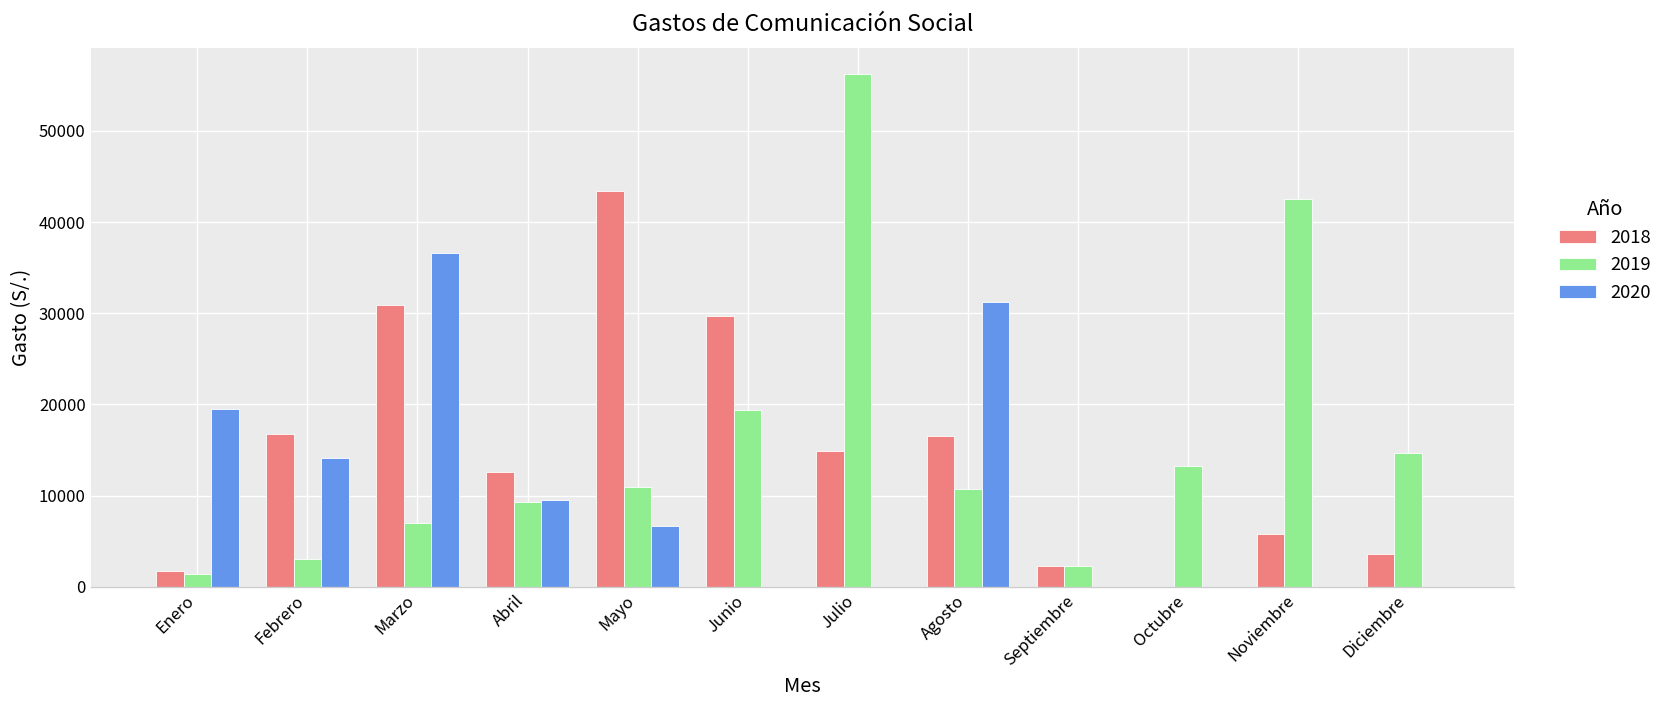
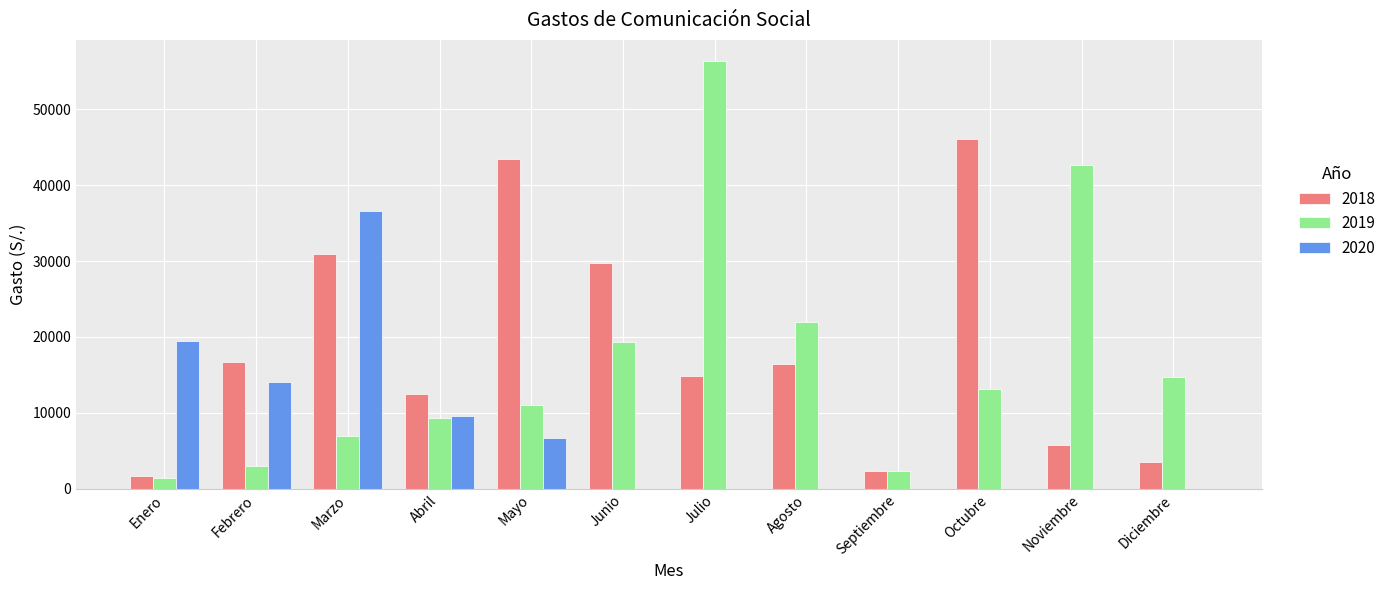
  {
    "2018": {
      "Enero": 2000,
      "Febrero": 17000,
      "Marzo": 31000,
      "Abril": 13000,
      "Mayo": 43000,
      "Junio": 30000,
      "Julio": 15000,
      "Agosto": 16000,
      "Septiembre": 2000,
-     "Octubre": 0,
+     "Octubre": 46000,
      "Noviembre": 6000,
      "Diciembre": 4000
    },
    "2019": {
      "Enero": 1000,
      "Febrero": 3000,
      "Marzo": 7000,
      "Abril": 9000,
      "Mayo": 11000,
      "Junio": 19000,
      "Julio": 56000,
-     "Agosto": 11000,
+     "Agosto": 22000,
      "Septiembre": 2000,
      "Octubre": 13000,
      "Noviembre": 43000,
      "Diciembre": 15000
    },
    "2020": {
      "Enero": 19000,
      "Febrero": 14000,
      "Marzo": 37000,
      "Abril": 10000,
      "Mayo": 7000,
      "Junio": 0,
      "Julio": 0,
-     "Agosto": 31000,
+     "Agosto": 0,
      "Septiembre": 0,
      "Octubre": 0,
      "Noviembre": 0,
      "Diciembre": 0
    }
  }
